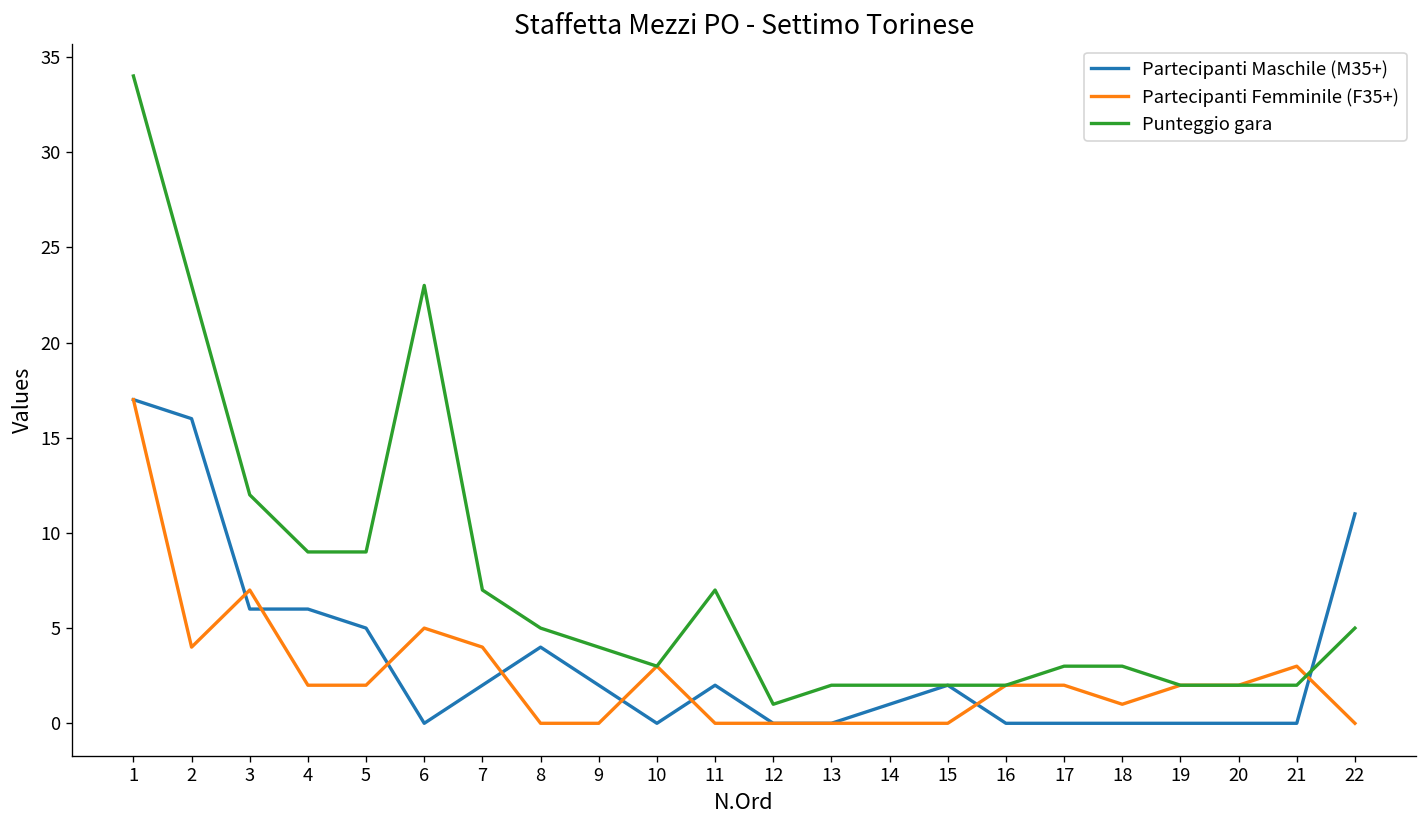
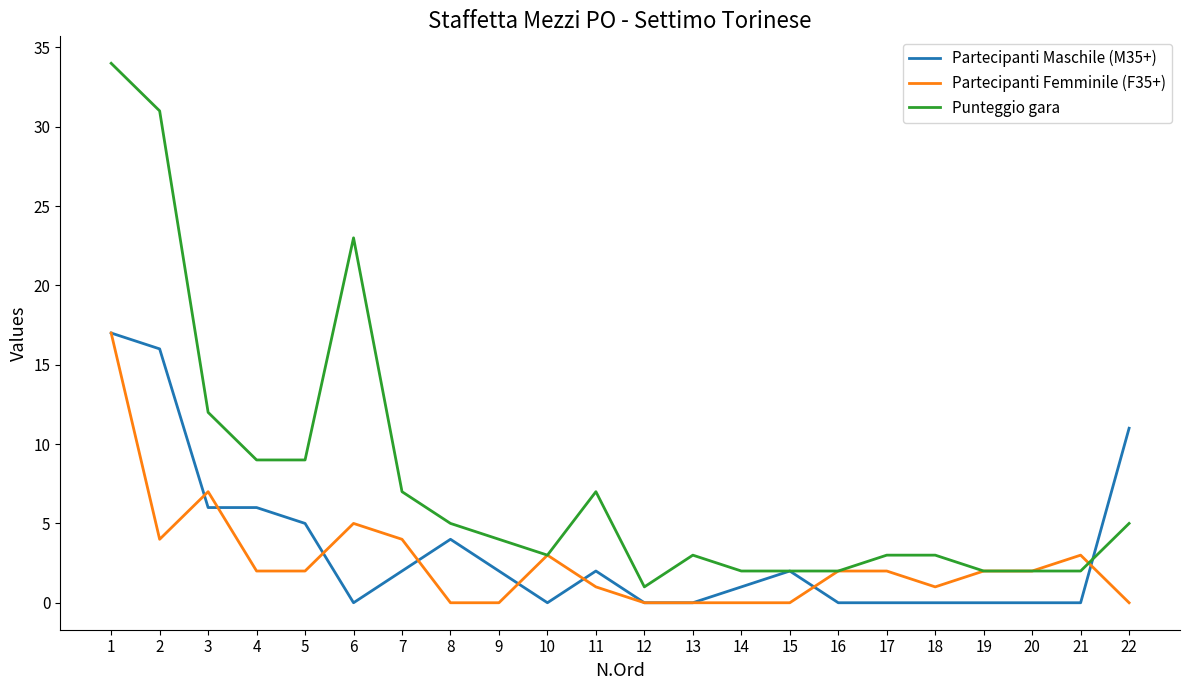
  {
    "Partecipanti Maschile (M35+)": {
      "2": 16,
      "3": 6,
      "4": 6,
      "5": 5,
      "6": 0,
      "7": 2,
      "8": 4,
      "9": 2,
      "10": 0,
      "11": 2,
      "14": 1,
      "16": 0,
      "17": 0,
      "18": 0,
      "19": 0,
      "20": 0,
      "21": 0,
      "22": 11
    },
    "Partecipanti Femminile (F35+)": {
      "2": 4,
      "3": 7,
      "4": 2,
      "5": 2,
      "6": 5,
      "7": 4,
      "8": 0,
      "9": 0,
-     "11": 0,
+     "11": 1,
      "14": 0,
      "15": 0,
      "17": 2,
      "18": 1,
      "21": 3,
      "22": 0
    },
    "Punteggio gara": {
      "1": 34,
-     "2": 23,
+     "2": 31,
      "3": 12,
      "4": 9,
      "5": 9,
      "6": 23,
      "7": 7,
      "8": 5,
      "9": 4,
      "11": 7,
      "12": 1,
-     "13": 2,
+     "13": 3,
      "14": 2,
      "17": 3,
      "18": 3,
      "21": 2,
      "22": 5
    }
  }
